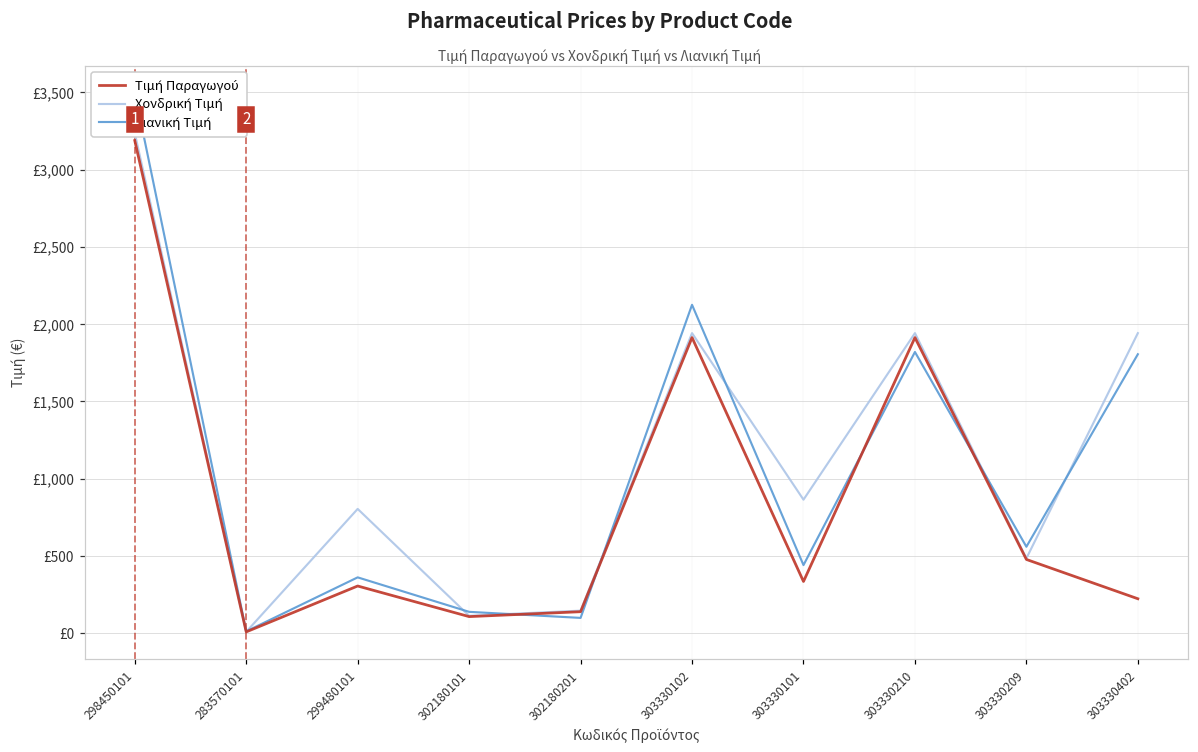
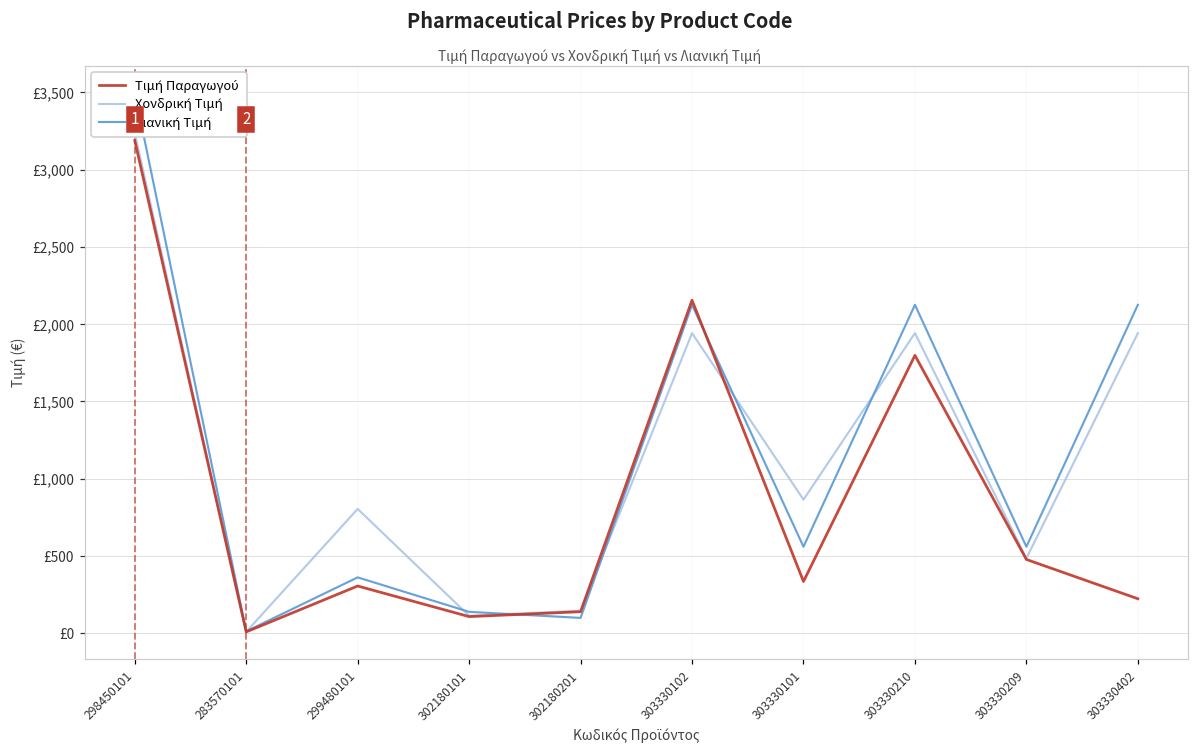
  {
    "Τιμή Παραγωγού": {
      "299480101": "£300",
-     "303330102": "£1,910",
+     "303330102": "£2,150",
      "303330101": "£330",
-     "303330210": "£1,910",
+     "303330210": "£1,800",
      "303330402": "£220"
    },
    "Χονδρική Τιμή": {
      "299480101": "£800",
      "303330102": "£1,940",
      "303330101": "£860",
      "303330210": "£1,940",
      "303330402": "£1,940"
    },
    "Λιανική Τιμή": {
      "299480101": "£360",
      "302180101": "£140",
      "302180201": "£100",
      "303330102": "£2,120",
-     "303330101": "£440",
-     "303330210": "£1,820",
+     "303330101": "£560",
+     "303330210": "£2,120",
      "303330209": "£560",
-     "303330402": "£1,800"
+     "303330402": "£2,120"
    }
  }
